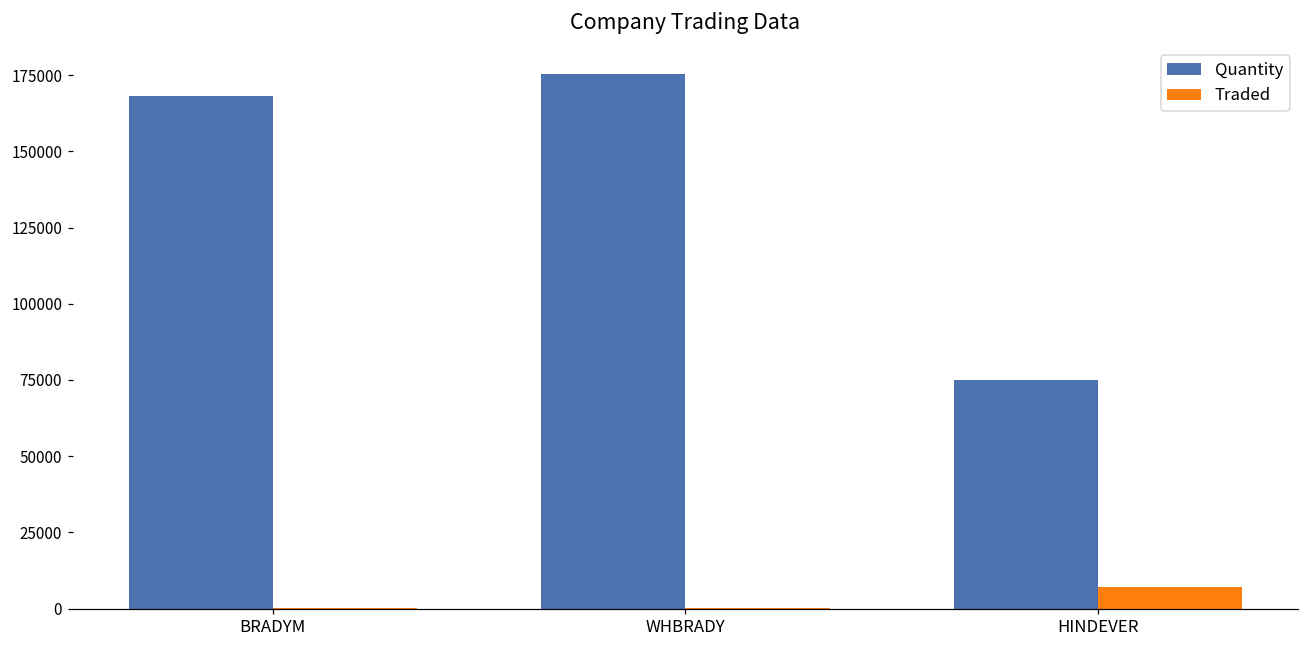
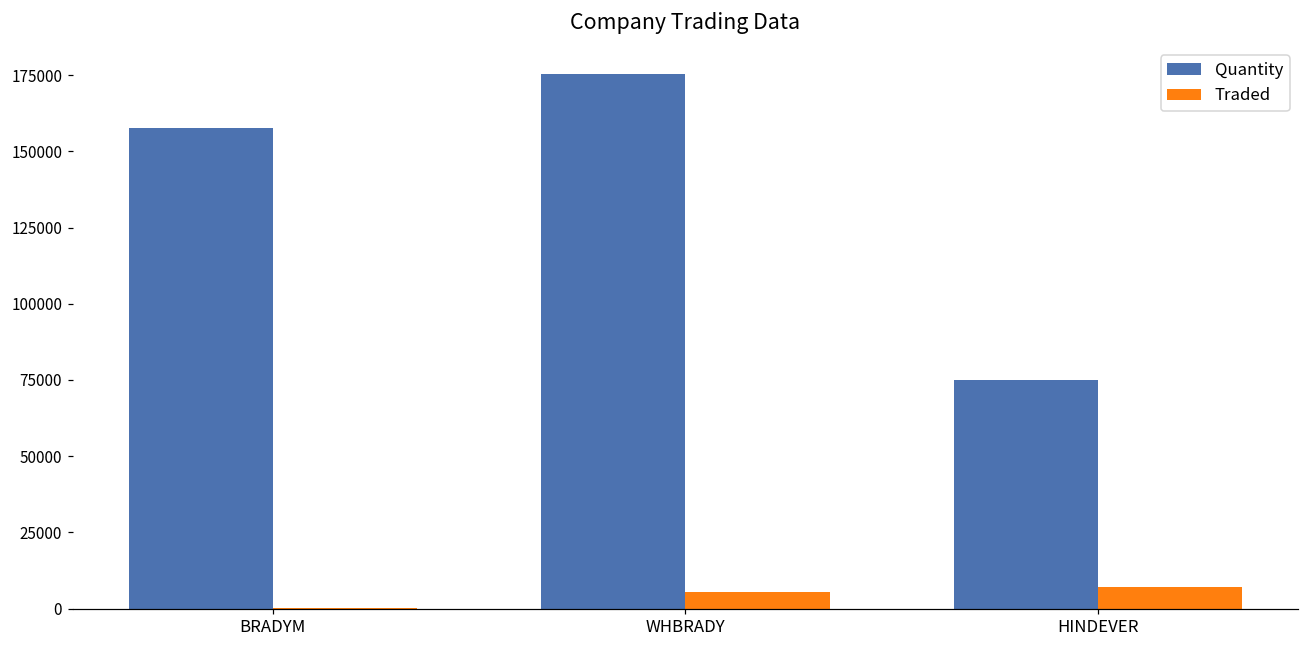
  {
    "Quantity": {
-     "BRADYM": 168000,
+     "BRADYM": 158000,
      "WHBRADY": 175000,
      "HINDEVER": 75000
    },
    "Traded": {
-     "WHBRADY": 0,
+     "WHBRADY": 6000,
      "HINDEVER": 7000
    }
  }
